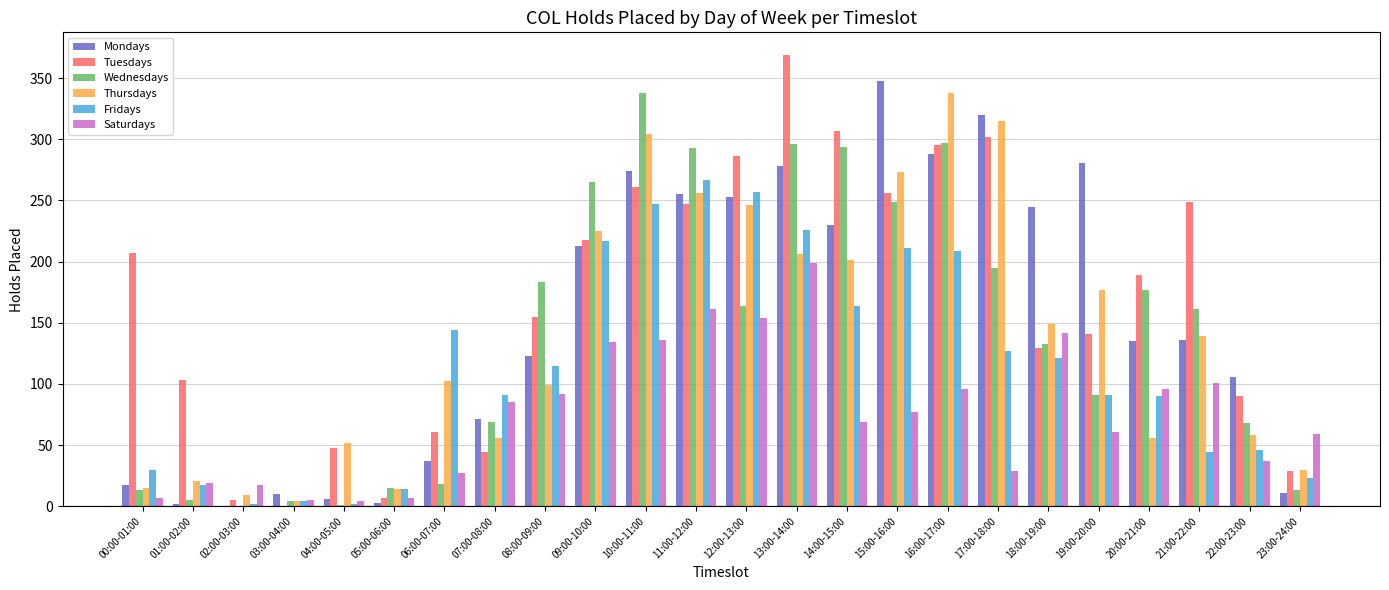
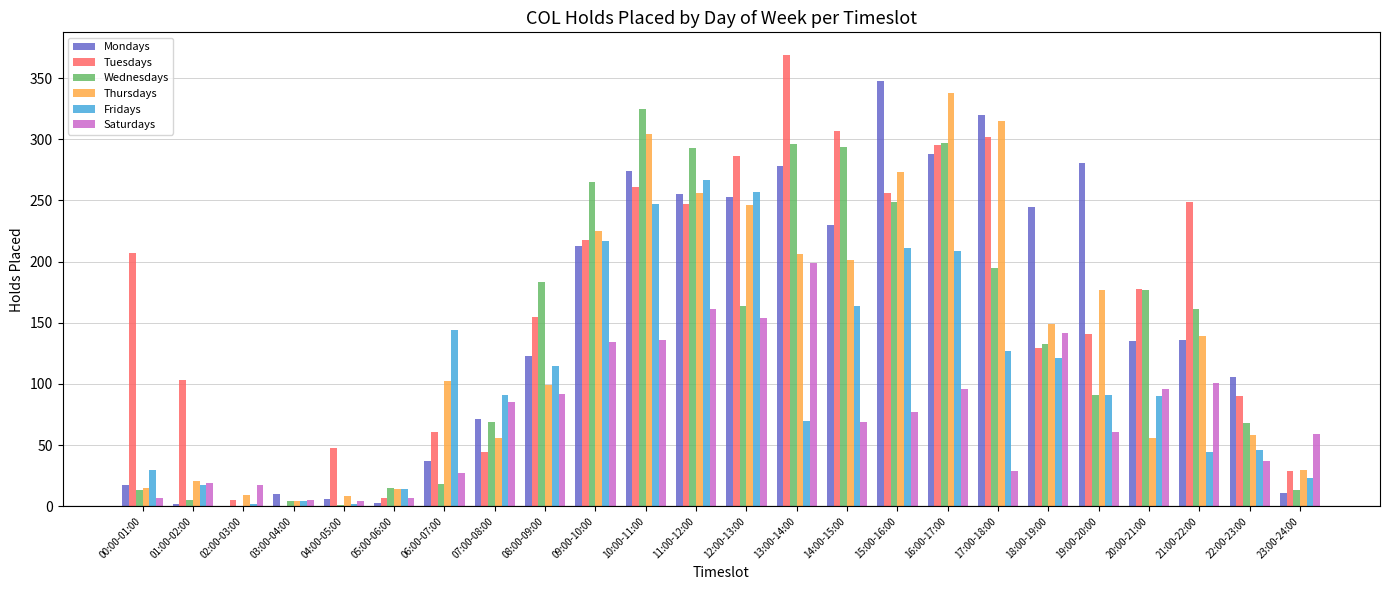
  {
    "Mondays": {
      "00:00-01:00": 17,
      "02:00-03:00": 0,
      "03:00-04:00": 10,
      "04:00-05:00": 6,
      "05:00-06:00": 3,
      "06:00-07:00": 37,
      "07:00-08:00": 71,
      "08:00-09:00": 123,
      "09:00-10:00": 213,
      "10:00-11:00": 274,
      "11:00-12:00": 255,
      "12:00-13:00": 253,
      "13:00-14:00": 278,
      "14:00-15:00": 230,
      "15:00-16:00": 348,
      "16:00-17:00": 288,
      "17:00-18:00": 320,
      "18:00-19:00": 245,
      "19:00-20:00": 281,
      "20:00-21:00": 135,
      "21:00-22:00": 136,
      "22:00-23:00": 106,
      "23:00-24:00": 11
    },
    "Tuesdays": {
      "00:00-01:00": 207,
      "01:00-02:00": 103,
      "02:00-03:00": 5,
      "03:00-04:00": 0,
      "04:00-05:00": 48,
      "05:00-06:00": 7,
      "06:00-07:00": 61,
      "07:00-08:00": 44,
      "08:00-09:00": 155,
      "09:00-10:00": 218,
      "10:00-11:00": 261,
      "11:00-12:00": 247,
      "12:00-13:00": 286,
      "13:00-14:00": 369,
      "14:00-15:00": 307,
      "15:00-16:00": 256,
      "16:00-17:00": 295,
      "17:00-18:00": 302,
      "18:00-19:00": 129,
      "19:00-20:00": 141,
-     "20:00-21:00": 189,
+     "20:00-21:00": 178,
      "21:00-22:00": 249,
      "22:00-23:00": 90,
      "23:00-24:00": 29
    },
    "Wednesdays": {
      "00:00-01:00": 13,
      "01:00-02:00": 5,
      "02:00-03:00": 0,
      "03:00-04:00": 4,
      "05:00-06:00": 15,
      "06:00-07:00": 18,
      "07:00-08:00": 69,
      "08:00-09:00": 183,
      "09:00-10:00": 265,
-     "10:00-11:00": 338,
+     "10:00-11:00": 325,
      "11:00-12:00": 293,
      "12:00-13:00": 164,
      "13:00-14:00": 296,
      "14:00-15:00": 294,
      "15:00-16:00": 249,
      "16:00-17:00": 297,
      "17:00-18:00": 195,
      "18:00-19:00": 133,
      "19:00-20:00": 91,
      "20:00-21:00": 177,
      "21:00-22:00": 161,
      "22:00-23:00": 68,
      "23:00-24:00": 13
    },
    "Thursdays": {
      "00:00-01:00": 15,
      "01:00-02:00": 21,
      "02:00-03:00": 9,
      "03:00-04:00": 4,
-     "04:00-05:00": 52,
+     "04:00-05:00": 8,
      "05:00-06:00": 14,
      "06:00-07:00": 102,
      "07:00-08:00": 56,
      "08:00-09:00": 99,
      "09:00-10:00": 225,
      "10:00-11:00": 304,
      "11:00-12:00": 256,
      "12:00-13:00": 246,
      "13:00-14:00": 206,
      "14:00-15:00": 201,
      "15:00-16:00": 273,
      "16:00-17:00": 338,
      "17:00-18:00": 315,
      "18:00-19:00": 149,
      "19:00-20:00": 177,
      "20:00-21:00": 56,
      "21:00-22:00": 139,
      "22:00-23:00": 58,
      "23:00-24:00": 30
    },
    "Fridays": {
      "00:00-01:00": 30,
      "01:00-02:00": 17,
      "03:00-04:00": 4,
      "05:00-06:00": 14,
      "06:00-07:00": 144,
      "07:00-08:00": 91,
      "08:00-09:00": 115,
      "09:00-10:00": 217,
      "10:00-11:00": 247,
      "11:00-12:00": 267,
      "12:00-13:00": 257,
-     "13:00-14:00": 226,
+     "13:00-14:00": 70,
      "14:00-15:00": 164,
      "15:00-16:00": 211,
      "16:00-17:00": 209,
      "17:00-18:00": 127,
      "18:00-19:00": 121,
      "19:00-20:00": 91,
      "20:00-21:00": 90,
      "21:00-22:00": 44,
      "22:00-23:00": 46,
      "23:00-24:00": 23
    },
    "Saturdays": {
      "00:00-01:00": 7,
      "01:00-02:00": 19,
      "02:00-03:00": 17,
      "03:00-04:00": 5,
      "04:00-05:00": 4,
      "05:00-06:00": 7,
      "06:00-07:00": 27,
      "07:00-08:00": 85,
      "08:00-09:00": 92,
      "09:00-10:00": 134,
      "10:00-11:00": 136,
      "11:00-12:00": 161,
      "12:00-13:00": 154,
      "13:00-14:00": 199,
      "14:00-15:00": 69,
      "15:00-16:00": 77,
      "16:00-17:00": 96,
      "17:00-18:00": 29,
      "18:00-19:00": 142,
      "19:00-20:00": 61,
      "20:00-21:00": 96,
      "21:00-22:00": 101,
      "22:00-23:00": 37,
      "23:00-24:00": 59
    }
  }
